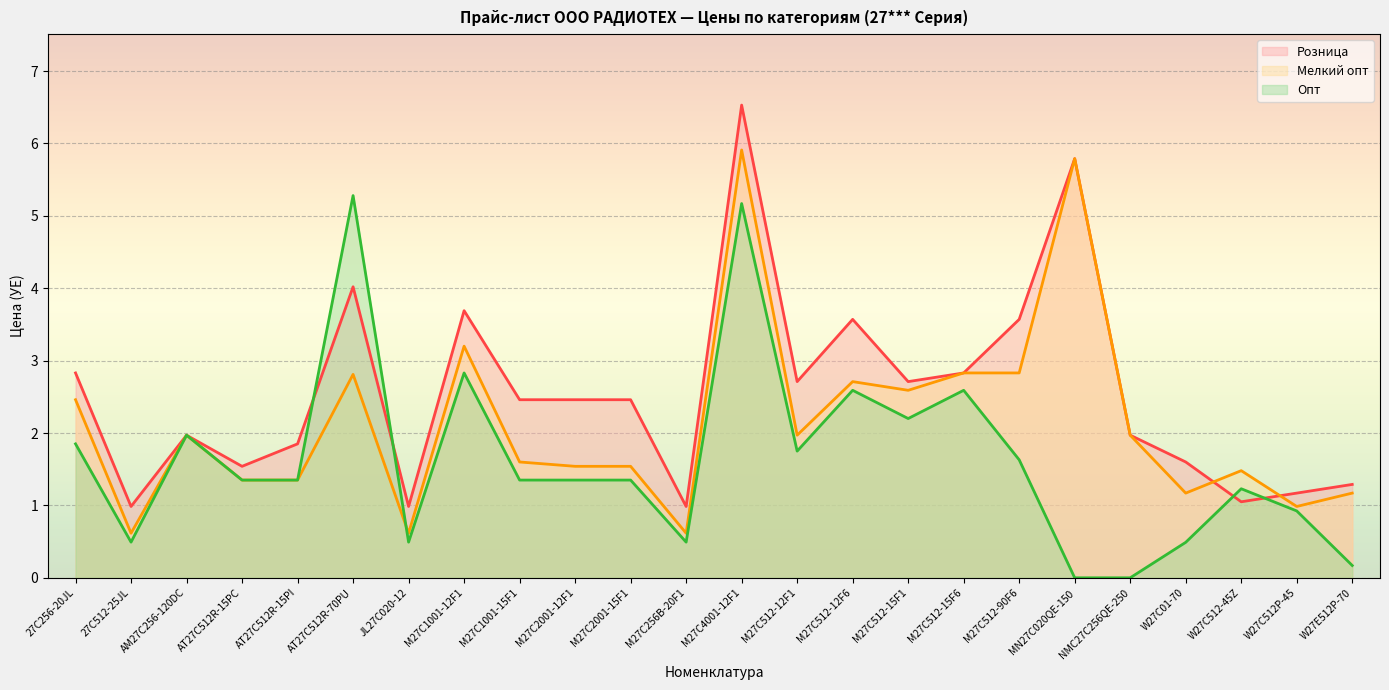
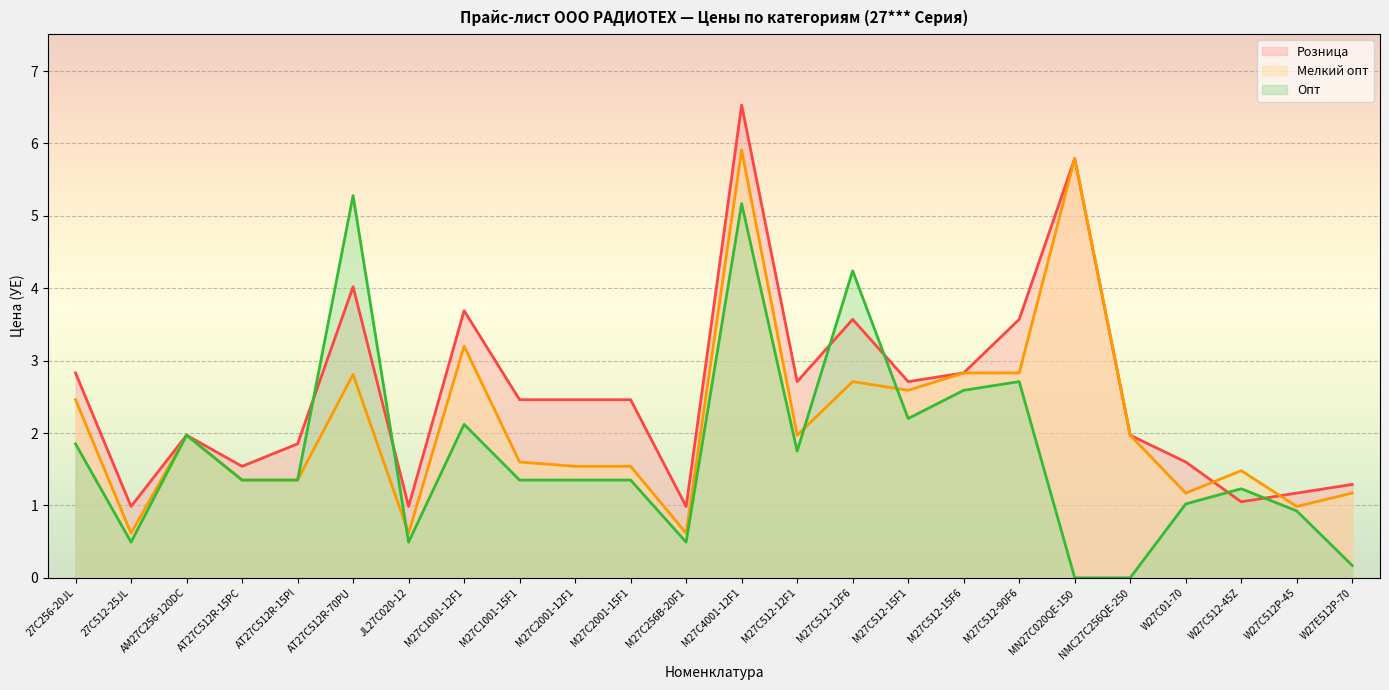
  {
    "Опт": {
      "27C256-20JL": 1.9,
      "27C512-25JL": 0.5,
      "AT27C512R-70PU": 5.3,
      "JL27C020-12": 0.5,
-     "M27C1001-12F1": 2.8,
+     "M27C1001-12F1": 2.1,
      "M27C1001-15F1": 1.4,
      "M27C2001-12F1": 1.4,
      "M27C2001-15F1": 1.4,
      "M27C256B-20F1": 0.5,
      "M27C4001-12F1": 5.2,
      "M27C512-12F1": 1.8,
-     "M27C512-12F6": 2.6,
+     "M27C512-12F6": 4.2,
      "M27C512-15F1": 2.2,
      "M27C512-15F6": 2.6,
-     "M27C512-90F6": 1.6,
+     "M27C512-90F6": 2.7,
      "MN27C020QE-150": 0.0,
      "NMC27C256QE-250": 0.0,
-     "W27C01-70": 0.5,
+     "W27C01-70": 1.0,
      "W27C512-45Z": 1.2,
      "W27C512P-45": 0.9,
      "W27E512P-70": 0.2
    }
  }
